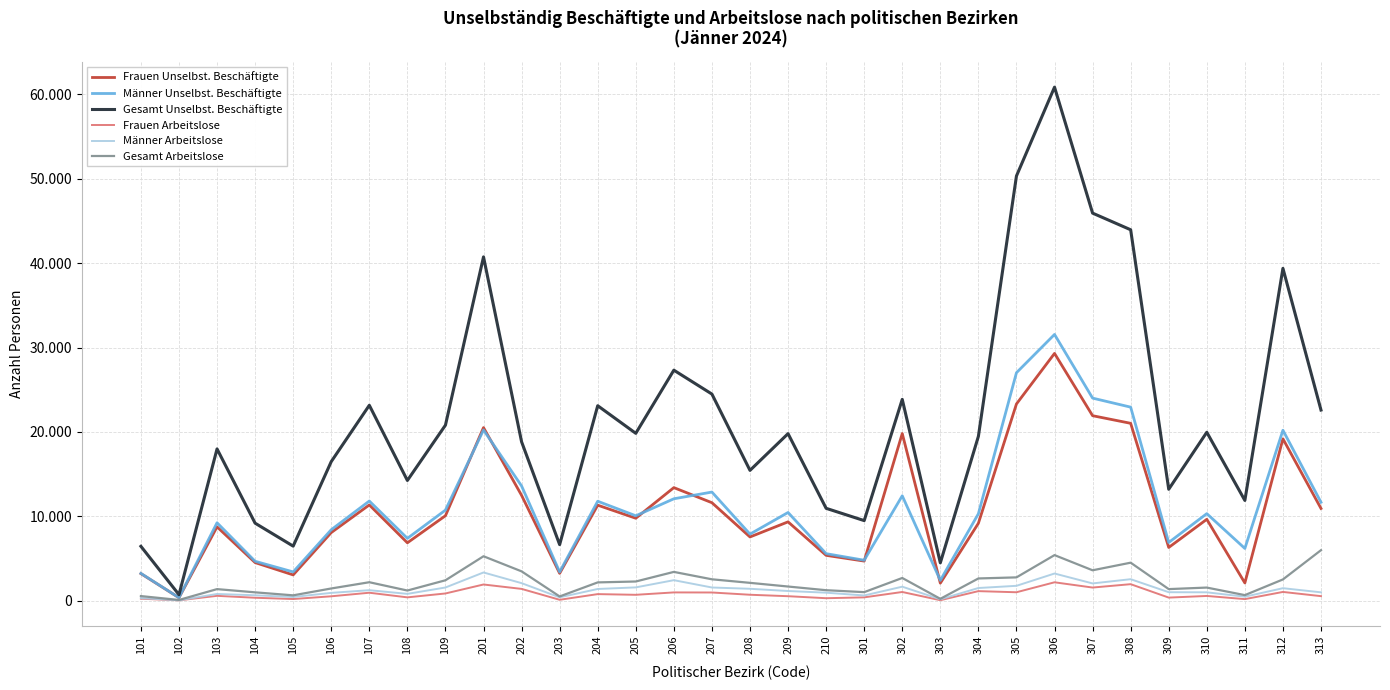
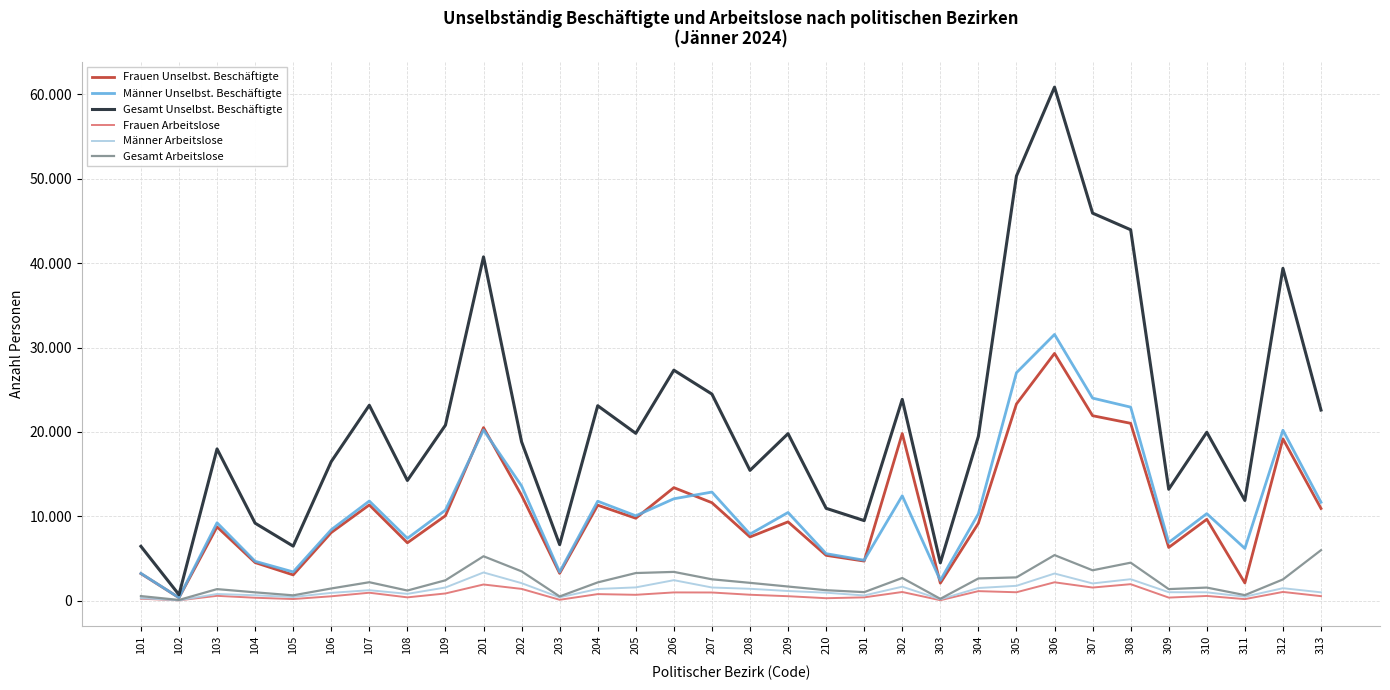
  {
    "Frauen Unselbst. Beschäftigte": {
      "103": 9,
      "105": 3,
      "106": 8,
      "107": 11,
      "108": 7,
      "109": 10,
      "202": 12,
      "204": 11,
      "206": 13,
      "207": 12,
      "208": 8,
      "209": 9,
      "302": 20,
      "303": 2,
      "304": 9,
      "305": 23,
      "306": 29,
      "307": 22,
      "308": 21,
      "309": 6,
      "310": 10,
      "311": 2,
      "312": 19,
      "313": 11
    },
    "Männer Unselbst. Beschäftigte": {
      "103": 9,
      "105": 3,
      "106": 8,
      "107": 12,
      "108": 7,
      "109": 11,
      "202": 14,
      "204": 12,
      "206": 12,
      "207": 13,
      "208": 8,
      "209": 10,
      "302": 12,
      "303": 2,
      "304": 10,
      "305": 27,
      "306": 32,
      "307": 24,
      "308": 23,
      "309": 7,
      "310": 10,
      "311": 6,
      "312": 20,
      "313": 12
    },
    "Gesamt Unselbst. Beschäftigte": {
      "101": 6,
      "102": 1,
      "103": 18,
      "104": 9,
      "105": 6,
      "106": 16,
      "107": 23,
      "108": 14,
      "109": 21,
      "201": 41,
      "202": 19,
      "203": 7,
      "204": 23,
      "205": 20,
      "206": 27,
      "207": 24,
      "208": 15,
      "209": 20,
      "210": 11,
      "301": 9,
      "302": 24,
      "303": 4,
      "304": 19,
      "305": 50,
      "306": 61,
      "307": 46,
      "308": 44,
      "309": 13,
      "310": 20,
      "311": 12,
      "312": 39,
      "313": 23
    },
    "Frauen Arbeitslose": {
      "106": 1,
      "108": 0,
      "109": 1,
      "201": 2,
      "202": 1,
      "204": 1,
      "205": 1,
      "206": 1,
      "207": 1,
      "208": 1,
      "209": 1,
      "210": 0,
      "302": 1,
      "304": 1,
      "305": 1,
      "306": 2,
      "307": 2,
      "308": 2,
      "309": 0,
      "310": 1,
      "312": 1,
      "313": 1
    },
    "Männer Arbeitslose": {
      "106": 1,
      "108": 1,
      "109": 2,
      "201": 3,
      "202": 2,
      "204": 1,
      "205": 2,
      "206": 2,
      "207": 2,
      "208": 1,
      "209": 1,
      "302": 2,
      "304": 2,
      "305": 2,
      "306": 3,
      "307": 2,
      "308": 3,
      "309": 1,
      "310": 1,
      "312": 1,
      "313": 1
    },
    "Gesamt Arbeitslose": {
      "103": 1,
      "104": 1,
      "106": 1,
      "107": 2,
      "108": 1,
      "109": 2,
      "201": 5,
      "202": 3,
      "204": 2,
-     "205": 2,
+     "205": 3,
      "206": 3,
      "207": 3,
      "208": 2,
      "209": 2,
      "301": 1,
      "302": 3,
      "304": 3,
      "305": 3,
      "306": 5,
      "307": 4,
      "308": 5,
      "309": 1,
      "310": 2,
      "312": 3,
      "313": 6
    }
  }
